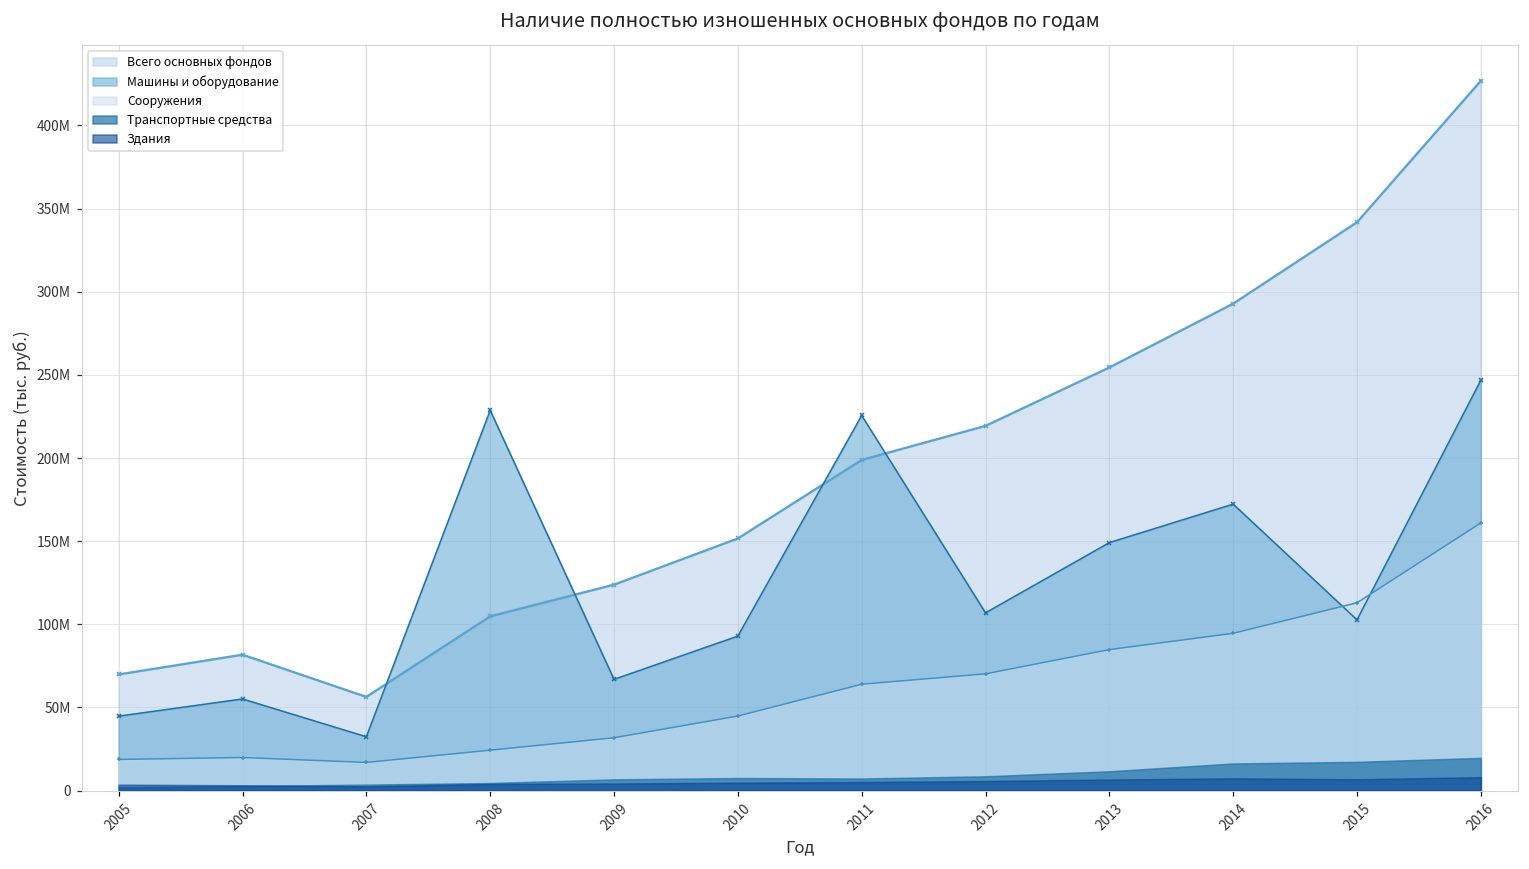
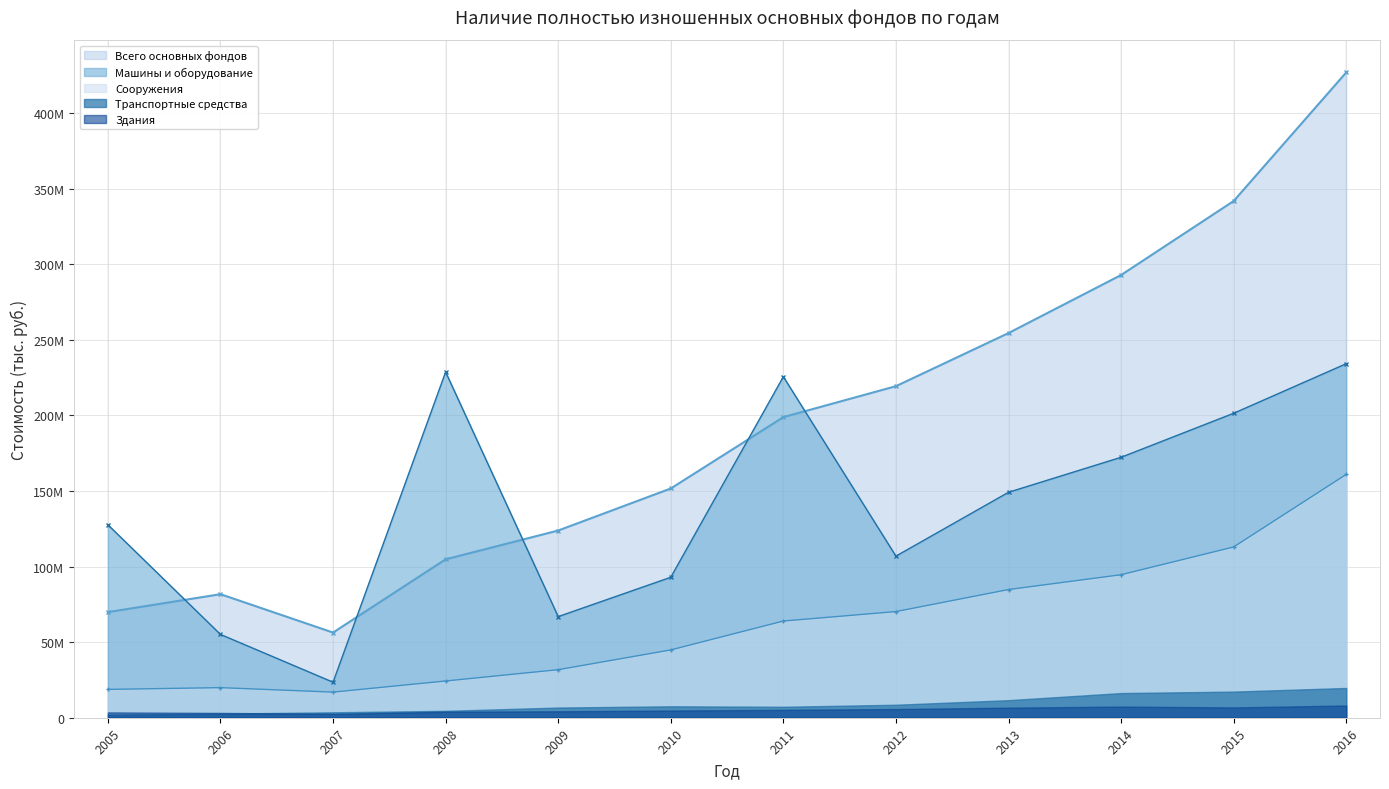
  {
    "Машины и оборудование": {
-     "2005": 45000000,
+     "2005": 128000000,
      "2006": 55000000,
-     "2007": 32000000,
+     "2007": 23000000,
      "2008": 229000000,
      "2009": 67000000,
      "2010": 93000000,
      "2011": 226000000,
      "2012": 107000000,
      "2013": 149000000,
      "2014": 172000000,
-     "2015": 103000000,
-     "2016": 247000000
+     "2015": 201000000,
+     "2016": 234000000
    }
  }
